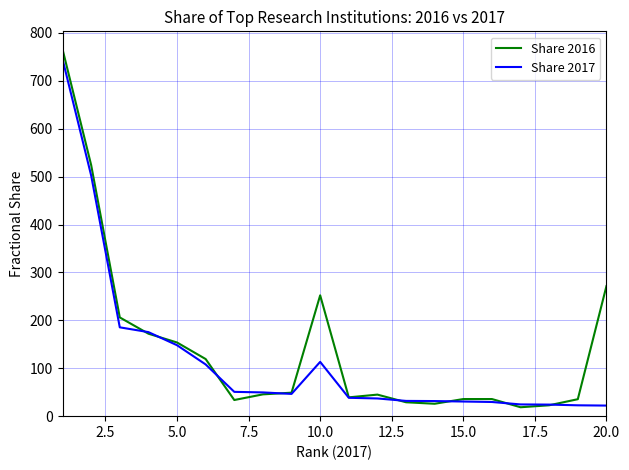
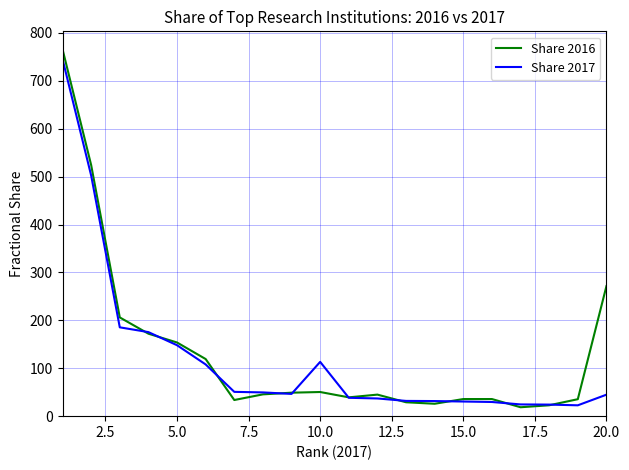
  {
    "Share 2016": {
      "5.0": 150,
-     "10.0": 250,
+     "10.0": 50,
      "20.0": 270
    },
    "Share 2017": {
      "5.0": 150,
      "10.0": 110,
-     "20.0": 20
+     "20.0": 40
    }
  }
